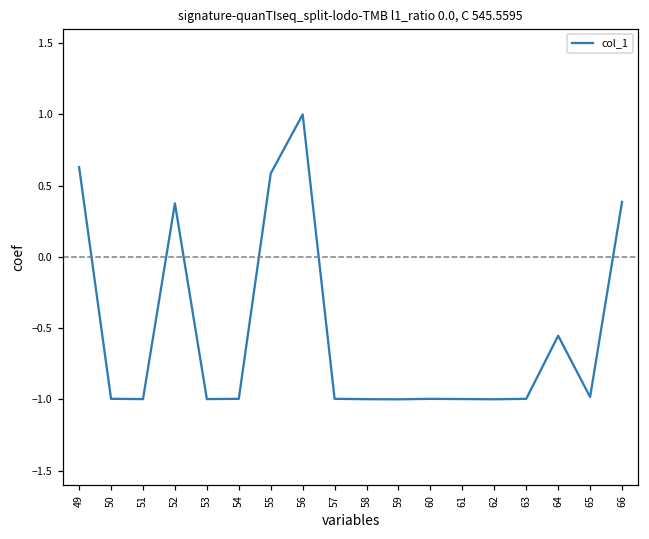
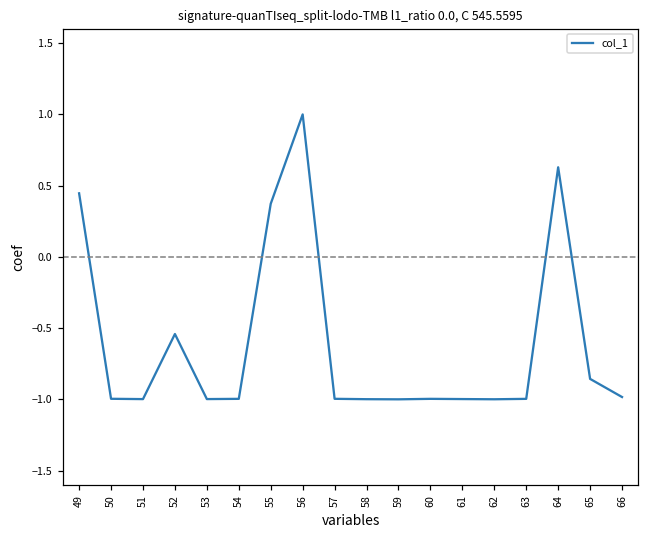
  {
-   "49": 0.63,
+   "49": 0.45,
    "50": -1.00,
    "51": -1.00,
-   "52": 0.38,
+   "52": -0.54,
    "53": -1.00,
    "54": -1.00,
-   "55": 0.59,
+   "55": 0.37,
    "56": 1.00,
    "57": -1.00,
    "58": -1.00,
    "59": -1.00,
    "60": -1.00,
    "61": -1.00,
    "62": -1.00,
    "63": -1.00,
-   "64": -0.55,
-   "65": -0.98,
-   "66": 0.39
+   "64": 0.63,
+   "65": -0.86,
+   "66": -0.98
  }
